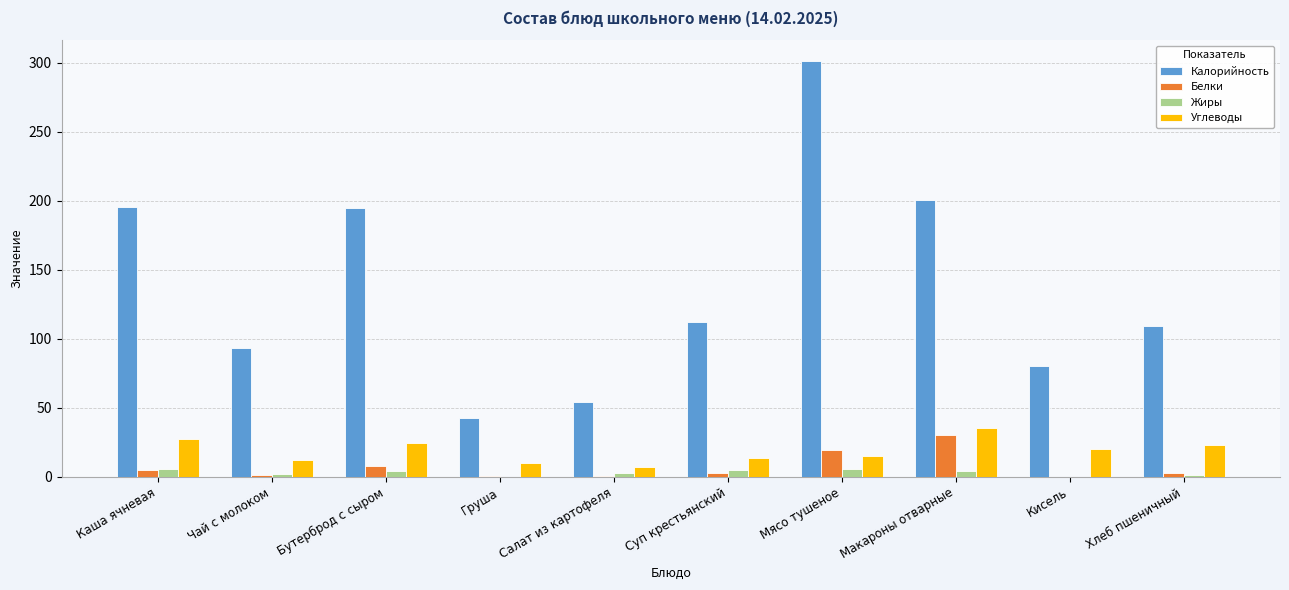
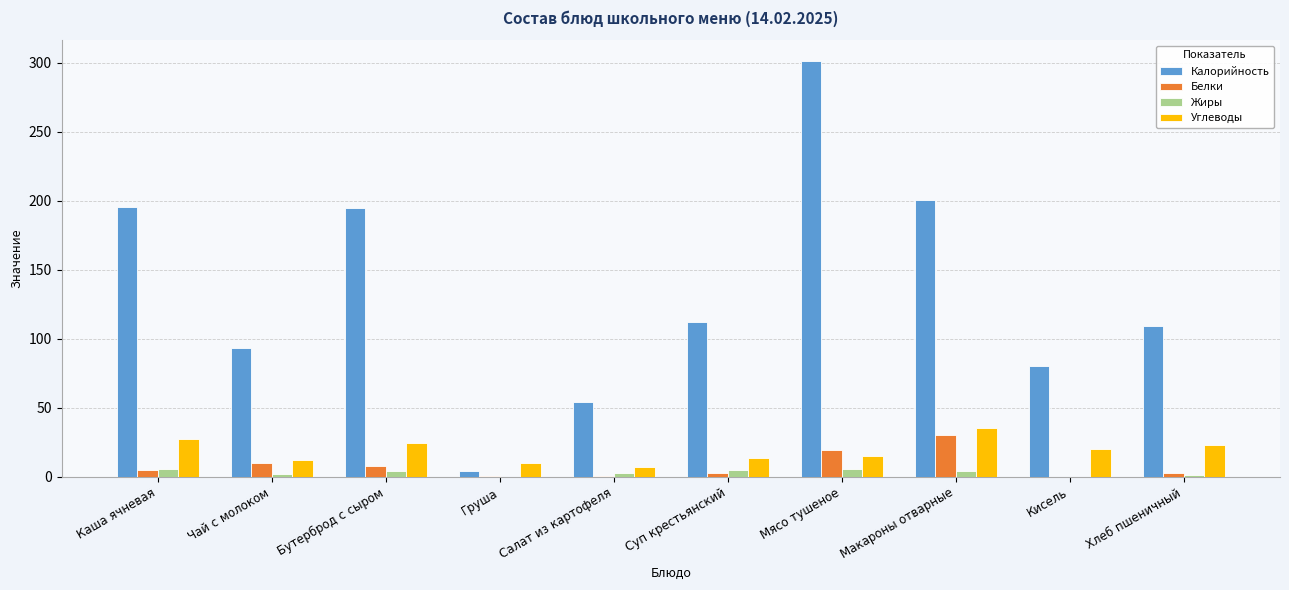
  {
    "Калорийность": {
      "Каша ячневая": 195,
      "Чай с молоком": 93,
      "Бутерброд с сыром": 195,
-     "Груша": 43,
+     "Груша": 4,
      "Салат из картофеля": 54,
      "Суп крестьянский": 112,
      "Мясо тушеное": 301,
      "Макароны отварные": 201,
      "Кисель": 80,
      "Хлеб пшеничный": 109
    },
    "Белки": {
      "Каша ячневая": 5,
-     "Чай с молоком": 2,
+     "Чай с молоком": 10,
      "Бутерброд с сыром": 8,
      "Суп крестьянский": 3,
      "Мясо тушеное": 19,
      "Макароны отварные": 30,
      "Кисель": 0,
      "Хлеб пшеничный": 2
    },
    "Жиры": {
      "Каша ячневая": 5,
      "Бутерброд с сыром": 4,
      "Салат из картофеля": 3,
      "Суп крестьянский": 5,
      "Мясо тушеное": 6,
      "Макароны отварные": 4,
      "Кисель": 0
    },
    "Углеводы": {
      "Каша ячневая": 28,
      "Чай с молоком": 12,
      "Бутерброд с сыром": 25,
      "Груша": 10,
      "Салат из картофеля": 7,
      "Суп крестьянский": 14,
      "Мясо тушеное": 15,
      "Макароны отварные": 36,
      "Кисель": 20,
      "Хлеб пшеничный": 23
    }
  }
